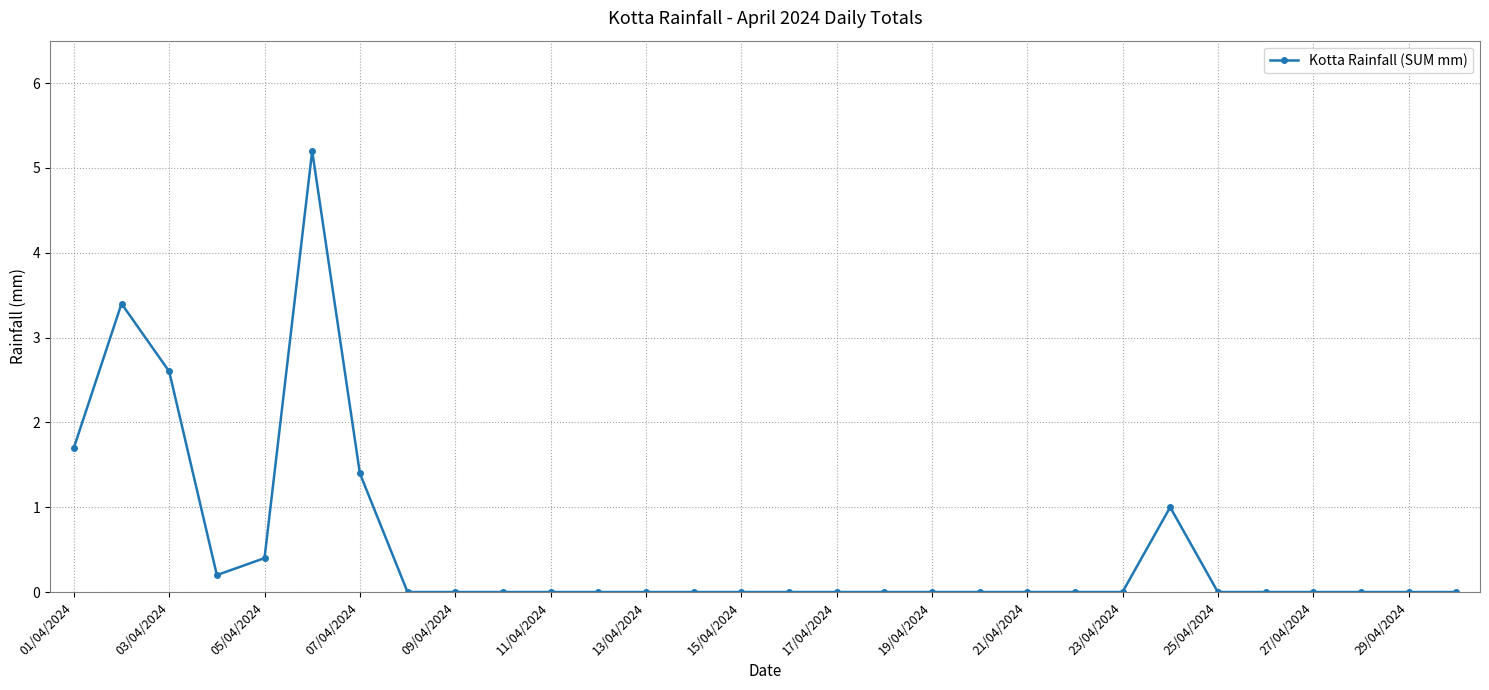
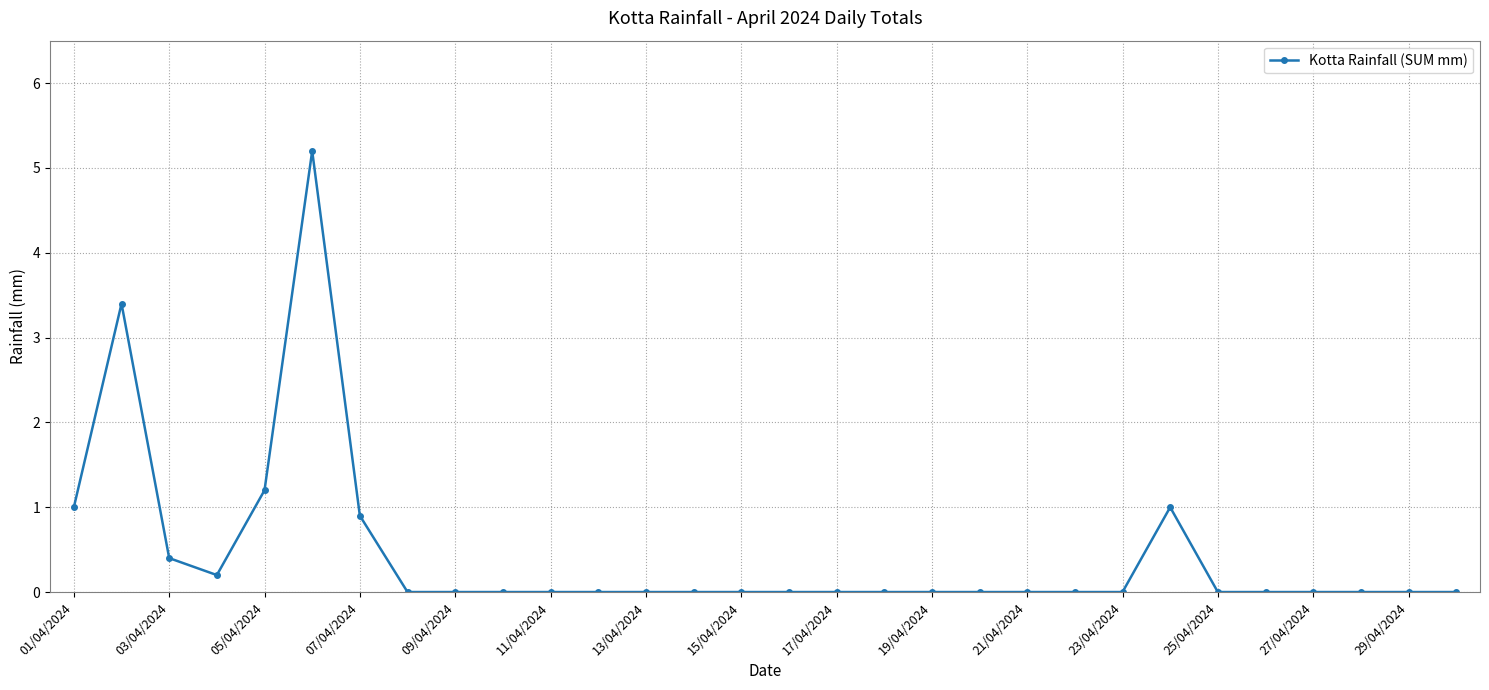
  {
-   "01/04/2024": 1.7,
-   "03/04/2024": 2.6,
-   "05/04/2024": 0.4,
-   "07/04/2024": 1.4,
+   "01/04/2024": 1.0,
+   "03/04/2024": 0.4,
+   "05/04/2024": 1.2,
+   "07/04/2024": 0.9,
    "09/04/2024": 0.0,
    "11/04/2024": 0.0,
    "13/04/2024": 0.0,
    "15/04/2024": 0.0,
    "17/04/2024": 0.0,
    "19/04/2024": 0.0,
    "21/04/2024": 0.0,
    "23/04/2024": 0.0,
    "25/04/2024": 0.0,
    "27/04/2024": 0.0,
    "29/04/2024": 0.0
  }
